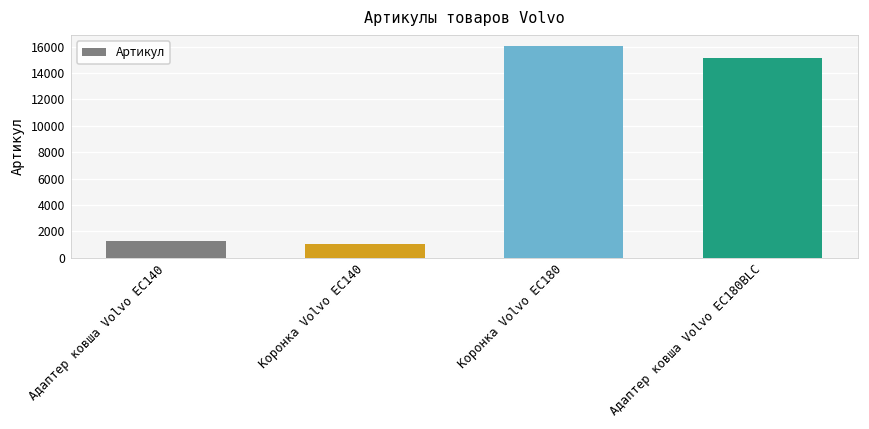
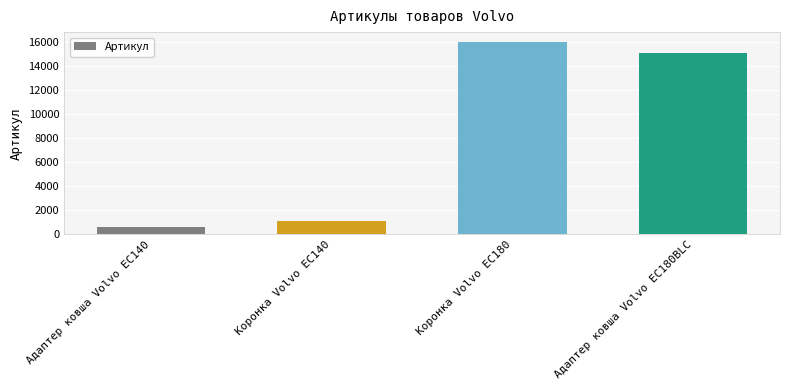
  {
-   "Адаптер ковша Volvo EC140": 1300,
+   "Адаптер ковша Volvo EC140": 600,
    "Коронка Volvo EC140": 1100,
    "Коронка Volvo EC180": 16000,
    "Адаптер ковша Volvo EC180BLC": 15100
  }
